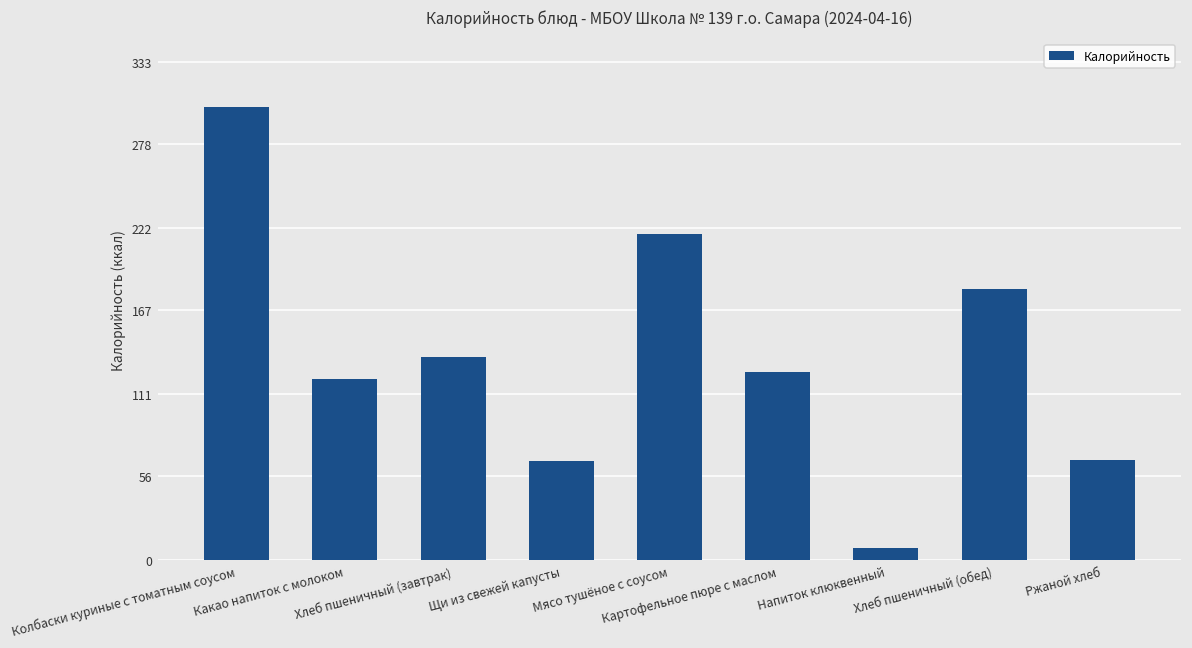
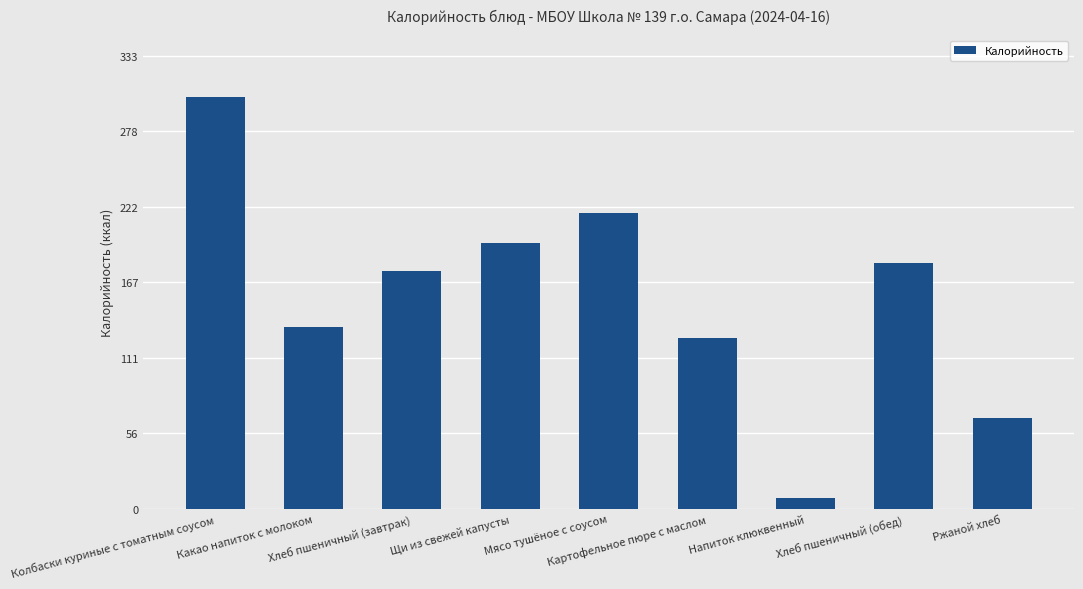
  {
    "Колбаски куриные с томатным соусом": 303,
-   "Какао напиток с молоком": 121,
-   "Хлеб пшеничный (завтрак)": 136,
-   "Щи из свежей капусты": 66,
+   "Какао напиток с молоком": 134,
+   "Хлеб пшеничный (завтрак)": 175,
+   "Щи из свежей капусты": 196,
    "Мясо тушёное с соусом": 218,
    "Картофельное пюре с маслом": 126,
    "Напиток клюквенный": 8,
    "Хлеб пшеничный (обед)": 181,
    "Ржаной хлеб": 67
  }
